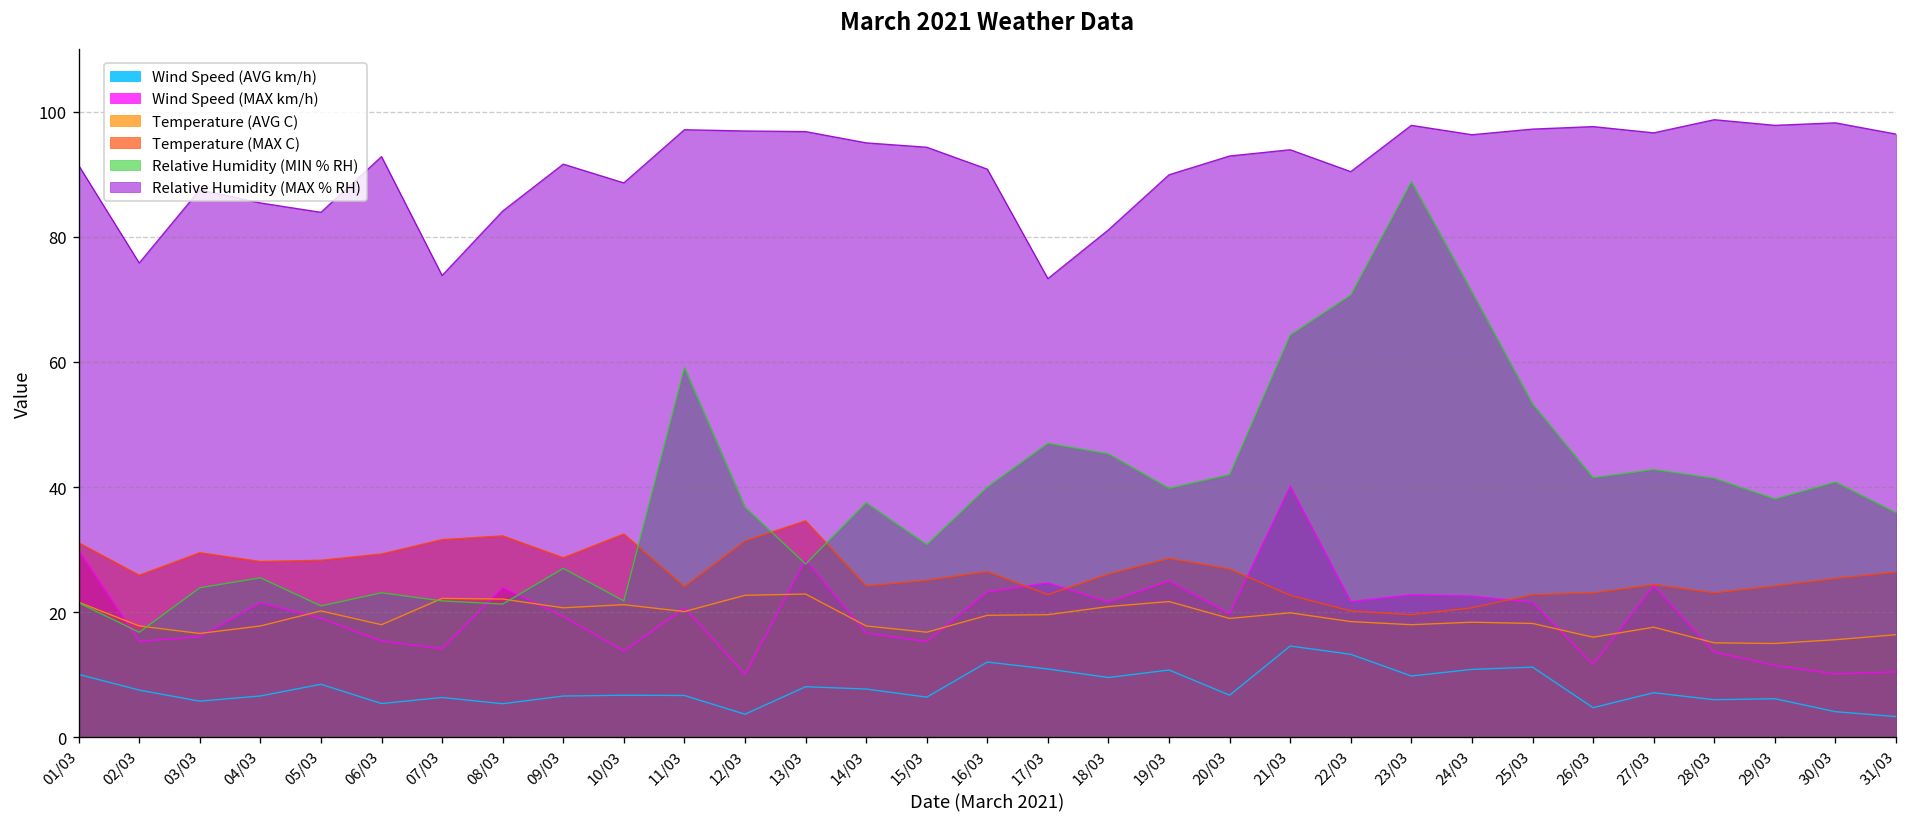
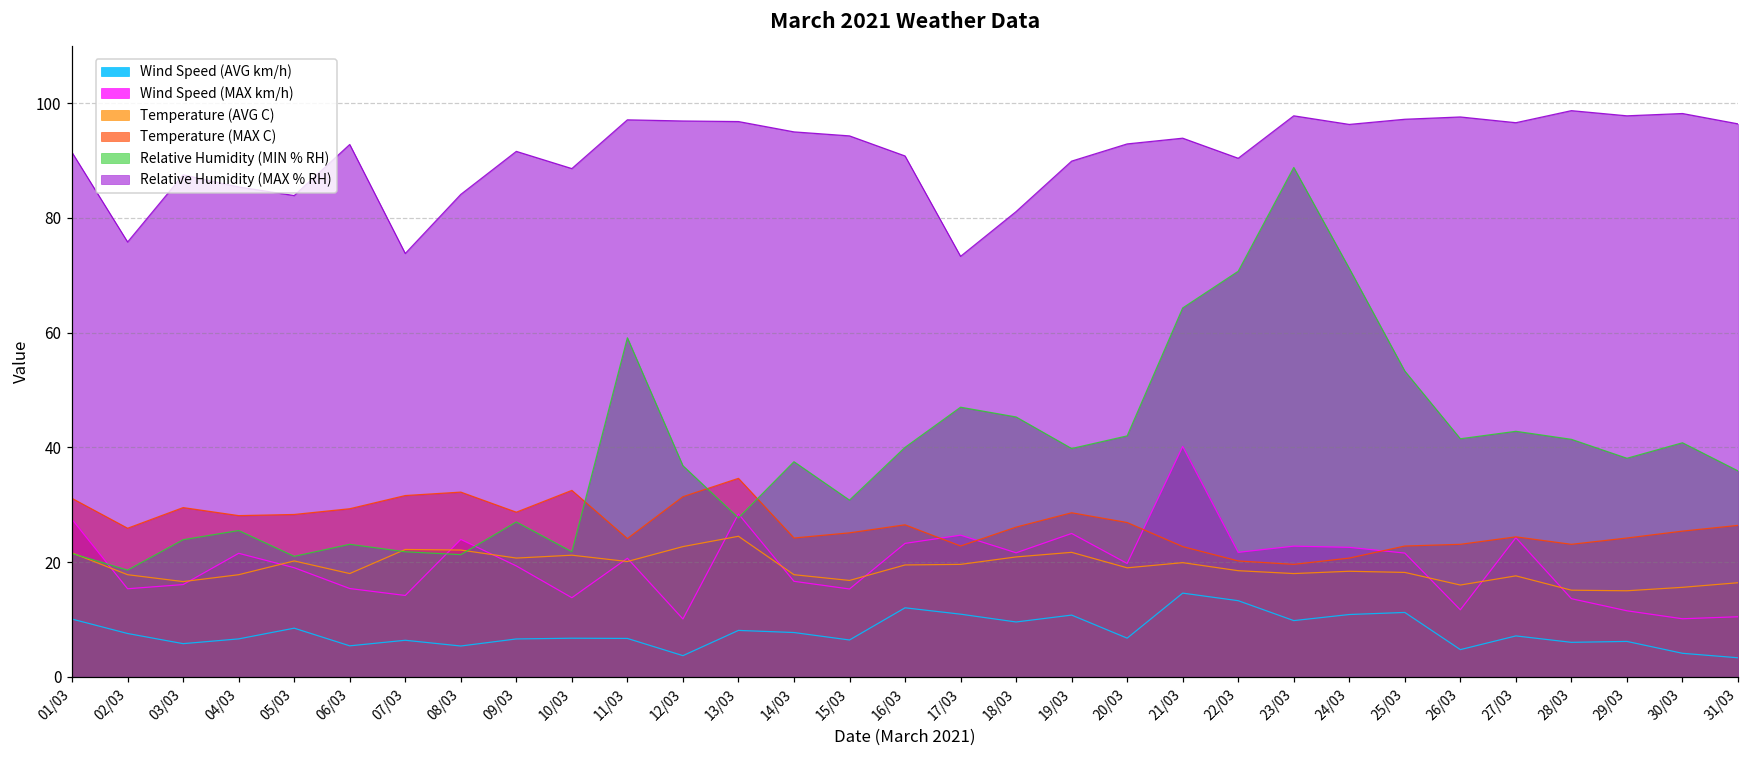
  {
    "Wind Speed (AVG km/h)": {
      "01/03": 10,
      "02/03": 8,
      "03/03": 6,
      "04/03": 7,
      "05/03": 8,
      "06/03": 5,
      "07/03": 6,
      "08/03": 5,
      "09/03": 7,
      "10/03": 7,
      "11/03": 7,
      "12/03": 4,
      "13/03": 8,
      "14/03": 8,
      "15/03": 6,
      "16/03": 12,
      "17/03": 11,
      "18/03": 10,
      "19/03": 11,
      "20/03": 7,
      "21/03": 15,
      "22/03": 13,
      "23/03": 10,
      "24/03": 11,
      "25/03": 11,
      "26/03": 5,
      "27/03": 7,
      "28/03": 6,
      "29/03": 6,
      "30/03": 4,
      "31/03": 3
    },
    "Wind Speed (MAX km/h)": {
-     "01/03": 30,
+     "01/03": 27,
      "02/03": 15,
      "03/03": 16,
      "04/03": 22,
      "05/03": 19,
      "06/03": 15,
      "07/03": 14,
      "08/03": 24,
      "09/03": 19,
      "10/03": 14,
      "11/03": 21,
      "12/03": 10,
      "13/03": 28,
      "14/03": 17,
      "15/03": 15,
      "16/03": 23,
      "17/03": 25,
      "18/03": 22,
      "19/03": 25,
      "20/03": 20,
      "21/03": 40,
      "22/03": 22,
      "23/03": 23,
      "24/03": 23,
      "25/03": 22,
      "26/03": 12,
      "28/03": 14,
      "29/03": 12,
      "30/03": 10,
      "31/03": 10
    },
    "Temperature (AVG C)": {
      "02/03": 18,
      "03/03": 17,
      "04/03": 18,
      "05/03": 20,
      "06/03": 18,
      "08/03": 22,
      "09/03": 21,
      "10/03": 21,
      "11/03": 20,
      "12/03": 23,
-     "13/03": 23,
+     "13/03": 25,
      "14/03": 18,
      "15/03": 17,
      "16/03": 20,
      "17/03": 20,
      "18/03": 21,
      "19/03": 22,
      "20/03": 19,
      "21/03": 20,
      "22/03": 19,
      "23/03": 18,
      "24/03": 18,
      "25/03": 18,
      "26/03": 16,
      "27/03": 18,
      "28/03": 15,
      "29/03": 15,
      "30/03": 16,
      "31/03": 16
    },
    "Temperature (MAX C)": {
      "01/03": 31,
      "02/03": 26,
      "03/03": 30,
      "04/03": 28,
      "05/03": 28,
      "06/03": 29,
      "07/03": 32,
      "08/03": 32,
      "09/03": 29,
      "10/03": 33,
      "11/03": 24,
      "12/03": 31,
      "13/03": 35,
      "14/03": 24,
      "15/03": 25,
      "16/03": 27,
      "17/03": 23,
      "18/03": 26,
      "19/03": 29,
      "20/03": 27,
      "21/03": 23,
      "22/03": 20,
      "23/03": 20,
      "24/03": 21,
      "25/03": 23,
      "26/03": 23,
      "28/03": 23,
      "29/03": 24,
      "30/03": 25,
      "31/03": 26
    },
    "Relative Humidity (MIN % RH)": {
-     "02/03": 17,
+     "02/03": 19,
      "03/03": 24,
      "04/03": 26,
      "05/03": 21,
      "06/03": 23,
      "08/03": 21,
      "09/03": 27,
      "10/03": 22,
      "11/03": 59,
      "12/03": 37,
      "13/03": 28,
      "14/03": 38,
      "15/03": 31,
      "16/03": 40,
      "17/03": 47,
      "18/03": 45,
      "19/03": 40,
      "20/03": 42,
      "21/03": 64,
      "22/03": 71,
      "23/03": 89,
      "24/03": 71,
      "25/03": 53,
      "26/03": 42,
      "27/03": 43,
      "28/03": 41,
      "29/03": 38,
      "30/03": 41,
      "31/03": 36
    },
    "Relative Humidity (MAX % RH)": {
      "01/03": 91,
      "02/03": 76,
      "05/03": 84,
      "06/03": 93,
      "07/03": 74,
      "08/03": 84,
      "09/03": 92,
      "10/03": 89,
      "11/03": 97,
      "12/03": 97,
      "13/03": 97,
      "14/03": 95,
      "15/03": 94,
      "16/03": 91,
      "17/03": 73,
      "18/03": 81,
      "19/03": 90,
      "20/03": 93,
      "21/03": 94,
      "22/03": 90,
      "23/03": 98,
      "24/03": 96,
      "25/03": 97,
      "26/03": 98,
      "27/03": 97,
      "28/03": 99,
      "29/03": 98,
      "30/03": 98,
      "31/03": 96
    }
  }
